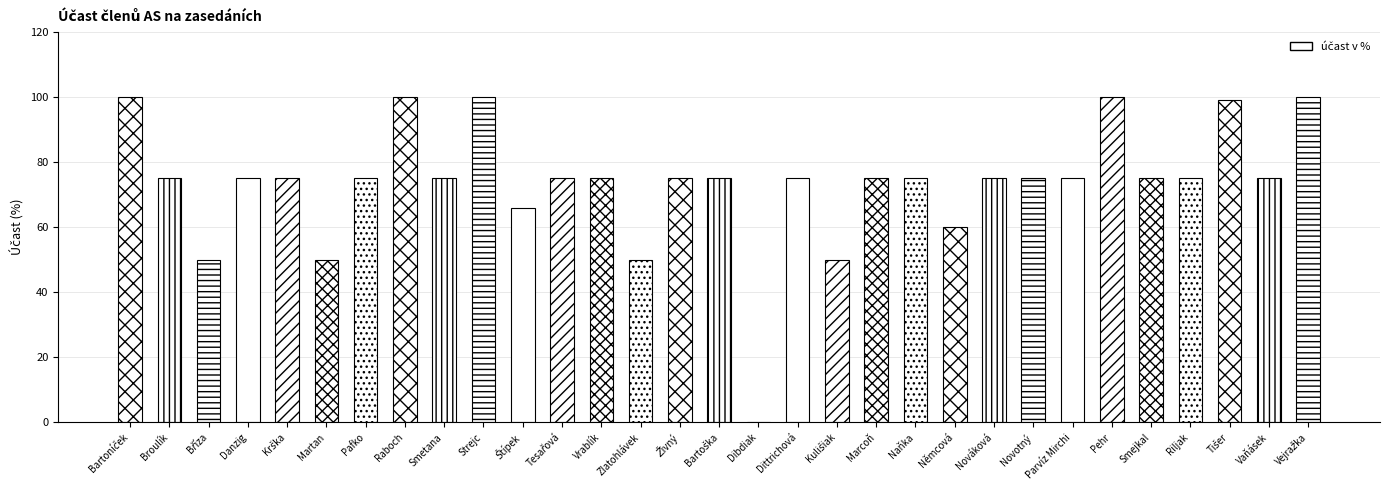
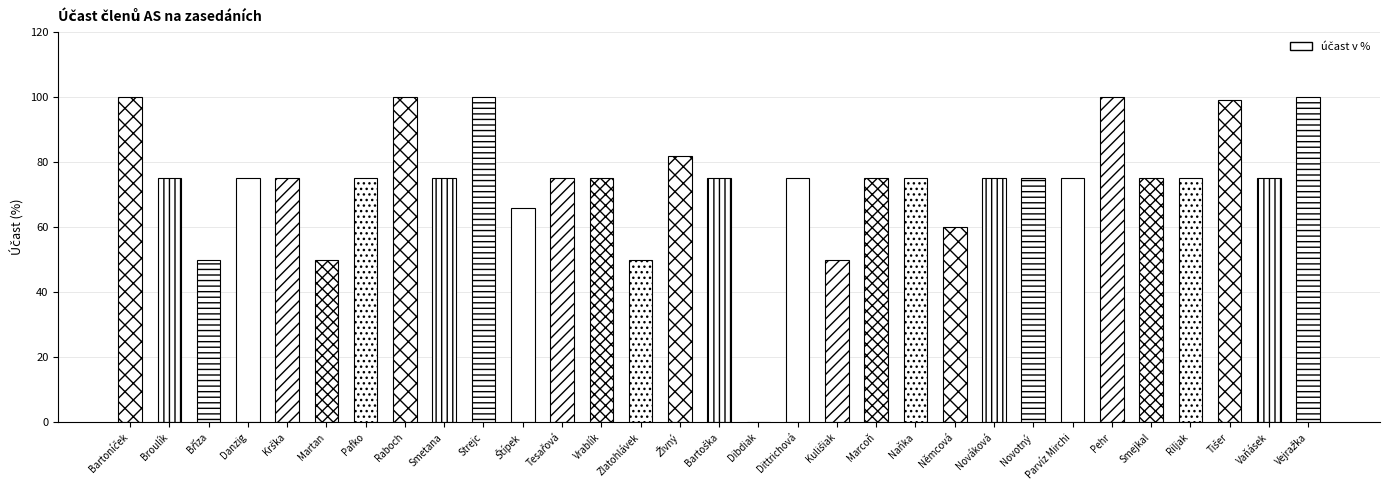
  {
    "Bartoníček": 100,
    "Broulík": 75,
    "Bříza": 50,
    "Danzig": 75,
    "Krška": 75,
    "Martan": 50,
    "Pafko": 75,
    "Raboch": 100,
    "Smetana": 75,
    "Strejc": 100,
    "Štípek": 66,
    "Tesařová": 75,
    "Vrablík": 75,
    "Zlatohlávek": 50,
-   "Živný": 75,
+   "Živný": 82,
    "Bartoška": 75,
    "Dibdiak": 0,
    "Dittrichová": 75,
    "Kulišiak": 50,
    "Marcoň": 75,
    "Naňka": 75,
    "Němcová": 60,
    "Nováková": 75,
    "Novotný": 75,
    "Parvíz Mirchi": 75,
    "Pehr": 100,
    "Smejkal": 75,
    "Riljak": 75,
    "Tišer": 99,
    "Vaňásek": 75,
    "Vejražka": 100
  }
